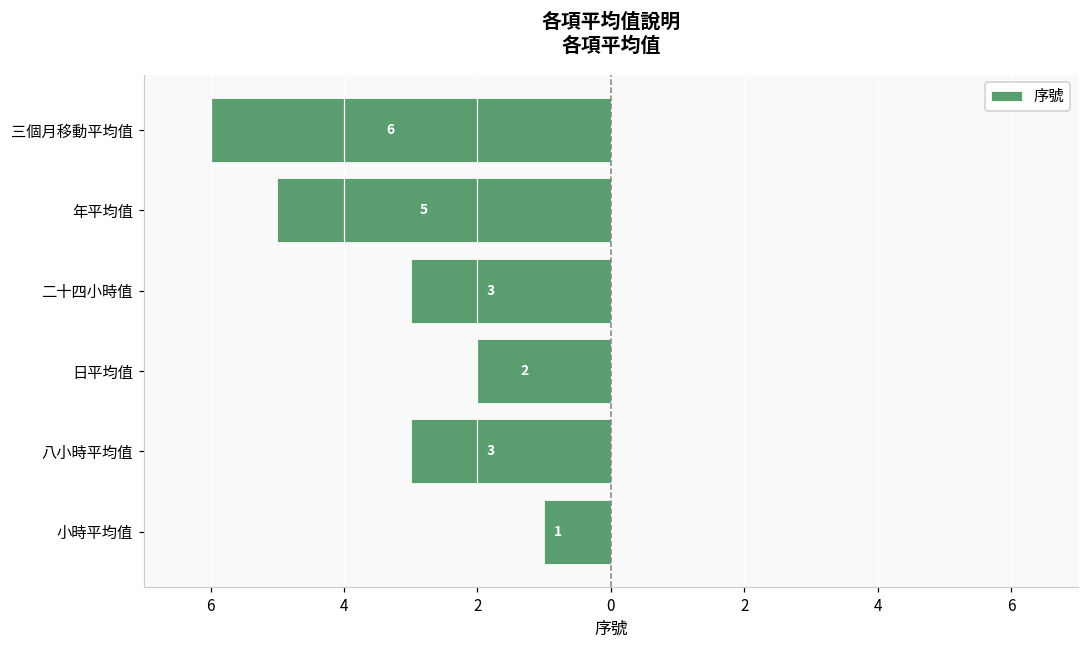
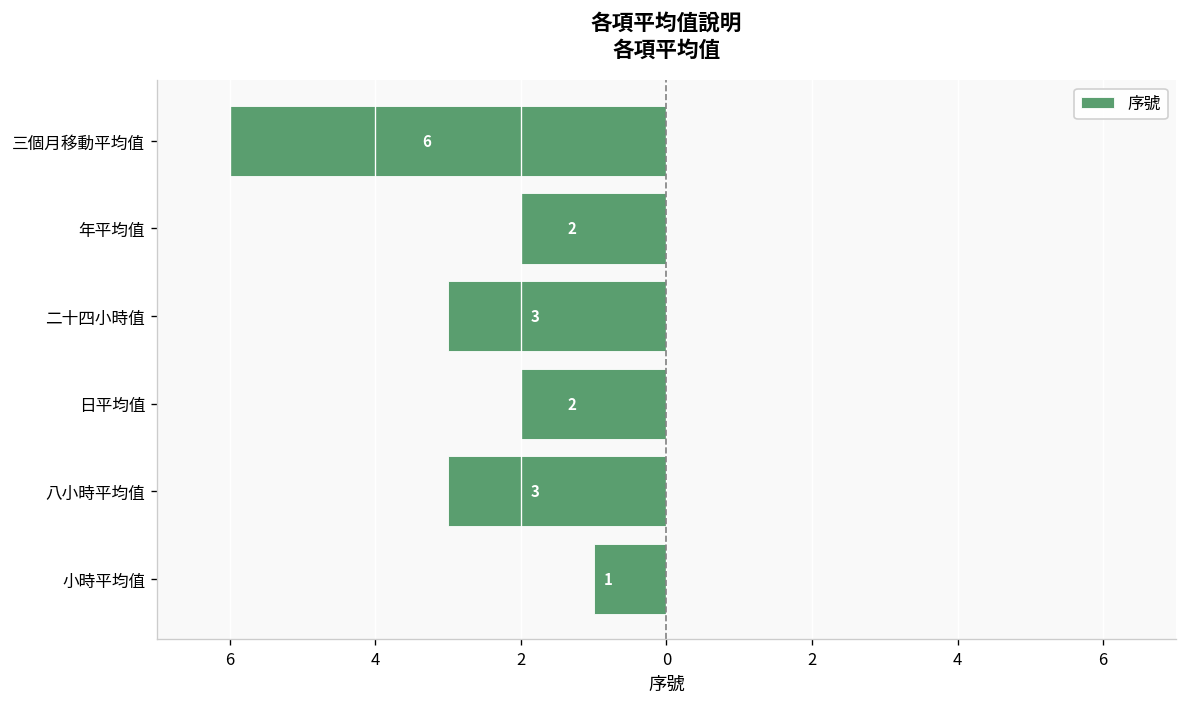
  {
-   "年平均值": 5
+   "年平均值": 2
  }
